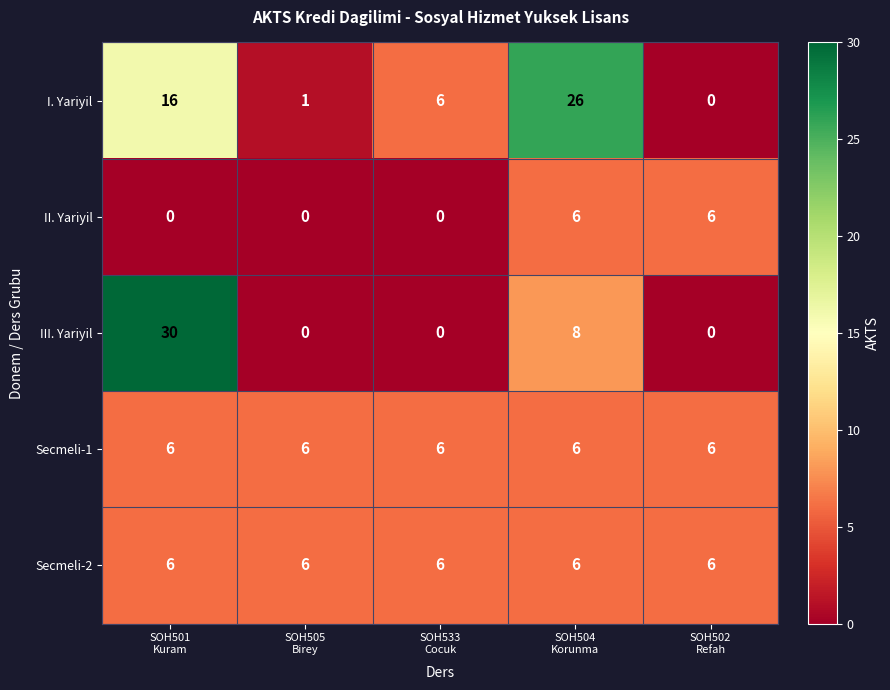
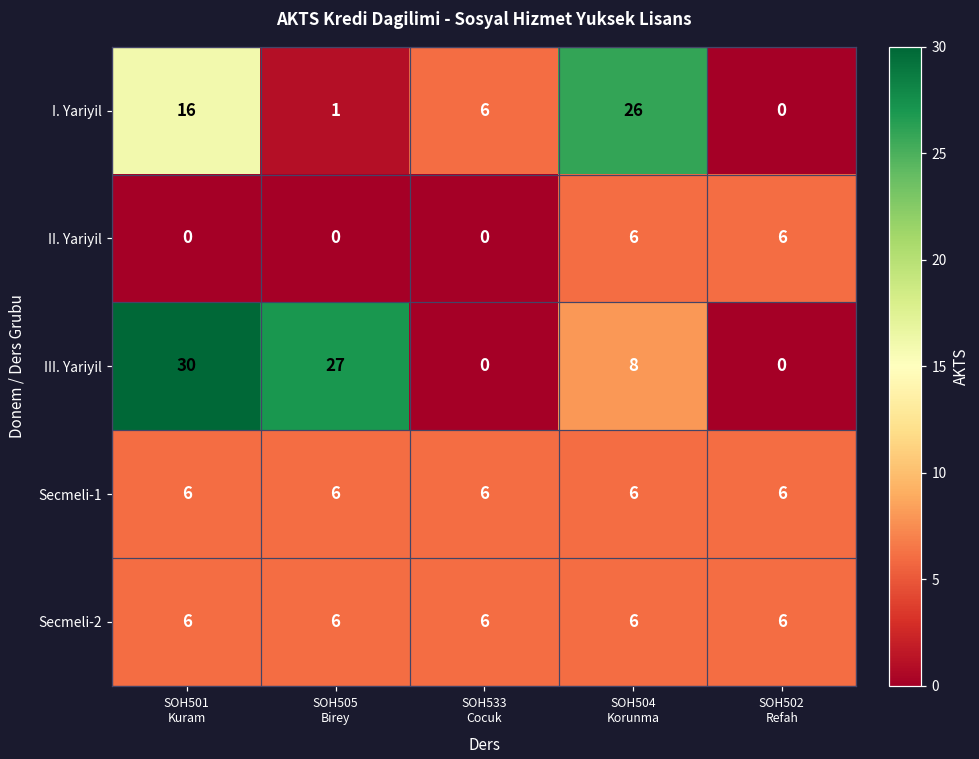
  {
    "I. Yariyil": {
      "SOH501 Kuram": 16,
      "SOH505 Birey": 1,
      "SOH533 Cocuk": 6,
      "SOH504 Korunma": 26,
      "SOH502 Refah": 0
    },
    "II. Yariyil": {
      "SOH501 Kuram": 0,
      "SOH505 Birey": 0,
      "SOH533 Cocuk": 0,
      "SOH504 Korunma": 6,
      "SOH502 Refah": 6
    },
    "III. Yariyil": {
      "SOH501 Kuram": 30,
-     "SOH505 Birey": 0,
+     "SOH505 Birey": 27,
      "SOH533 Cocuk": 0,
      "SOH504 Korunma": 8,
      "SOH502 Refah": 0
    },
    "Secmeli-1": {
      "SOH501 Kuram": 6,
      "SOH505 Birey": 6,
      "SOH533 Cocuk": 6,
      "SOH504 Korunma": 6,
      "SOH502 Refah": 6
    },
    "Secmeli-2": {
      "SOH501 Kuram": 6,
      "SOH505 Birey": 6,
      "SOH533 Cocuk": 6,
      "SOH504 Korunma": 6,
      "SOH502 Refah": 6
    }
  }
